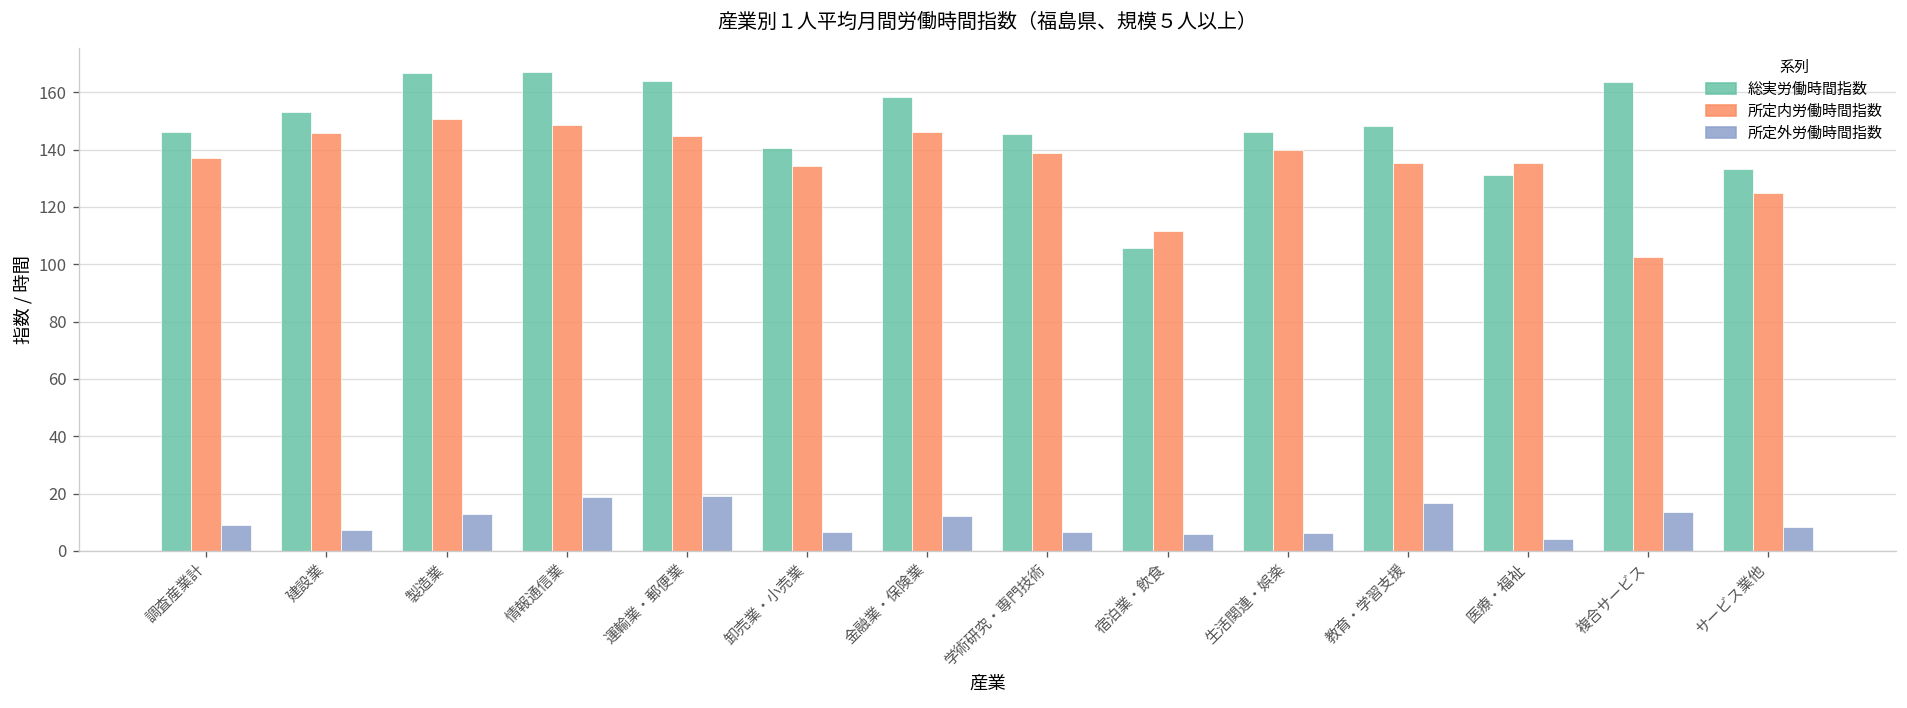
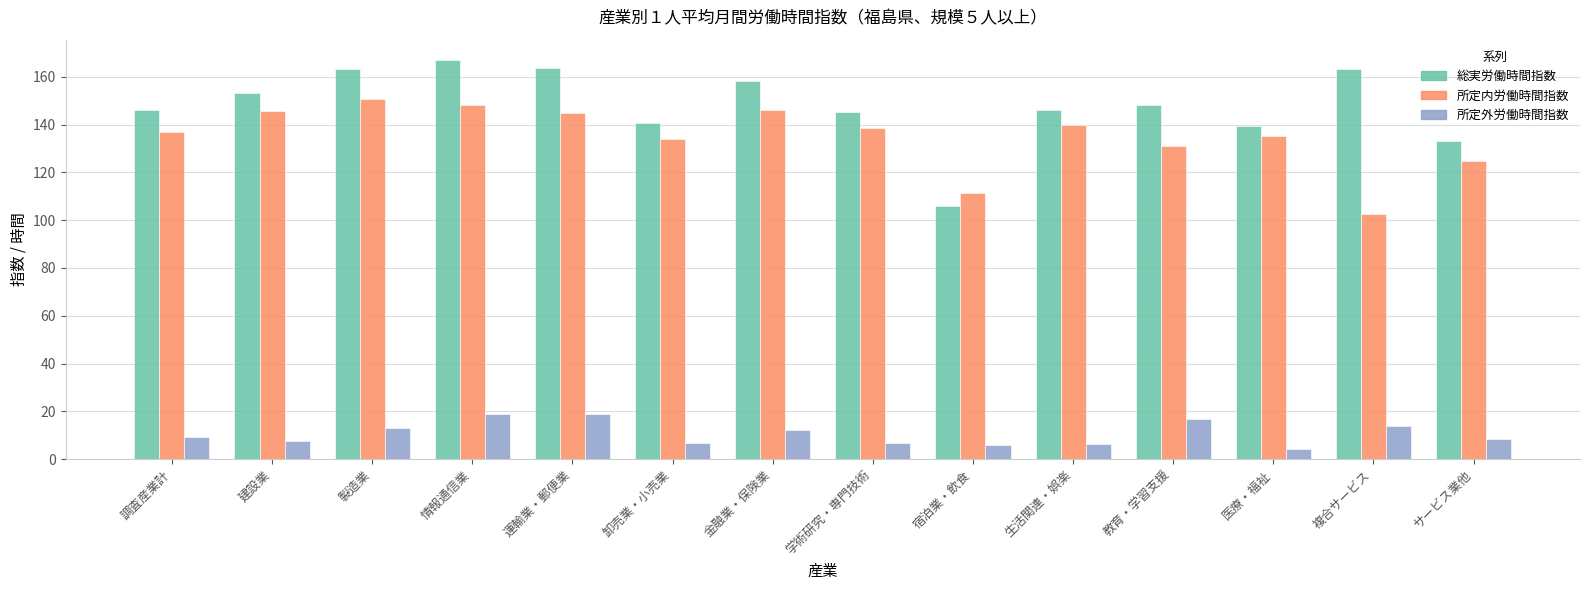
  {
    "総実労働時間指数": {
      "調査産業計": 146,
      "建設業": 153,
-     "製造業": 167,
+     "製造業": 163,
      "情報通信業": 167,
      "運輸業・郵便業": 164,
      "卸売業・小売業": 141,
      "金融業・保険業": 158,
      "学術研究・専門技術": 145,
      "宿泊業・飲食": 106,
      "生活関連・娯楽": 146,
      "教育・学習支援": 148,
-     "医療・福祉": 131,
+     "医療・福祉": 140,
      "複合サービス": 163,
      "サービス業他": 133
    },
    "所定内労働時間指数": {
      "調査産業計": 137,
      "建設業": 146,
      "製造業": 151,
      "情報通信業": 148,
      "運輸業・郵便業": 145,
      "卸売業・小売業": 134,
      "金融業・保険業": 146,
      "学術研究・専門技術": 139,
      "宿泊業・飲食": 112,
      "生活関連・娯楽": 140,
-     "教育・学習支援": 135,
+     "教育・学習支援": 131,
      "医療・福祉": 135,
      "複合サービス": 103,
      "サービス業他": 125
    },
    "所定外労働時間指数": {
      "調査産業計": 9,
      "建設業": 7,
      "製造業": 13,
      "情報通信業": 19,
      "運輸業・郵便業": 19,
      "卸売業・小売業": 7,
      "金融業・保険業": 12,
      "学術研究・専門技術": 7,
      "宿泊業・飲食": 6,
      "生活関連・娯楽": 6,
      "教育・学習支援": 17,
      "医療・福祉": 4,
      "複合サービス": 14,
      "サービス業他": 9
    }
  }
